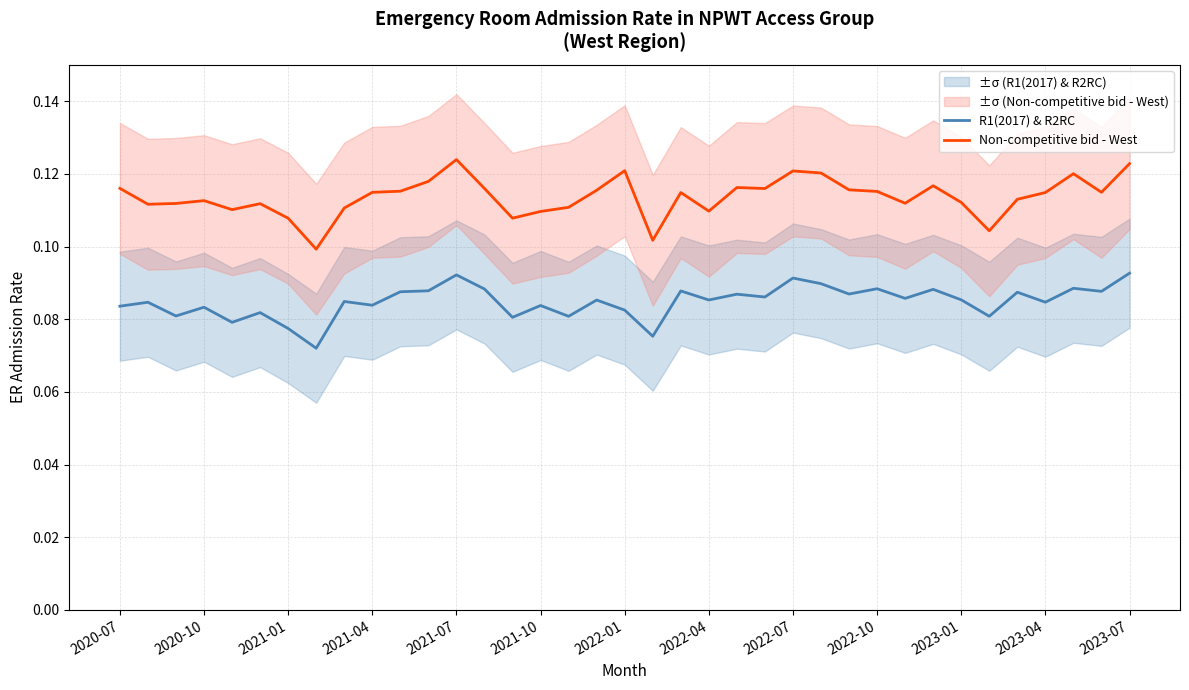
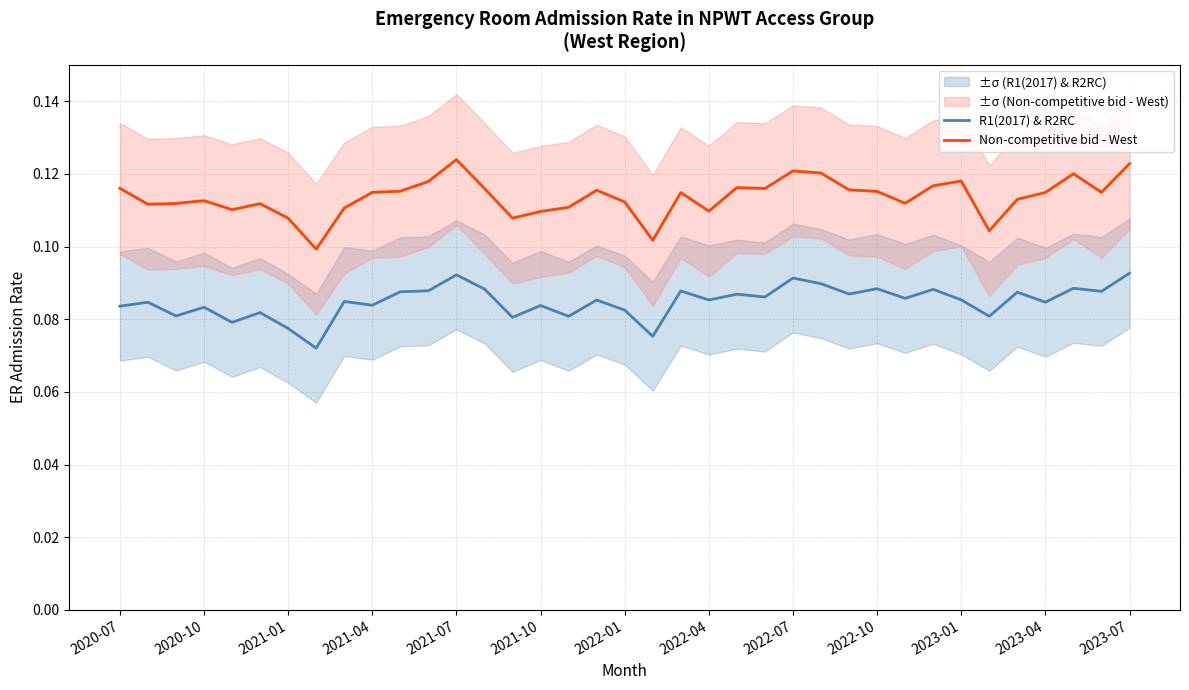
  {
    "Non-competitive bid - West": {
      "2020-07": 0.116,
      "2020-10": 0.113,
      "2021-01": 0.108,
      "2021-04": 0.115,
      "2021-07": 0.124,
      "2021-10": 0.110,
-     "2022-01": 0.121,
+     "2022-01": 0.112,
      "2022-04": 0.110,
      "2022-07": 0.121,
      "2022-10": 0.115,
-     "2023-01": 0.112,
+     "2023-01": 0.118,
      "2023-04": 0.115,
      "2023-07": 0.123
    }
  }
